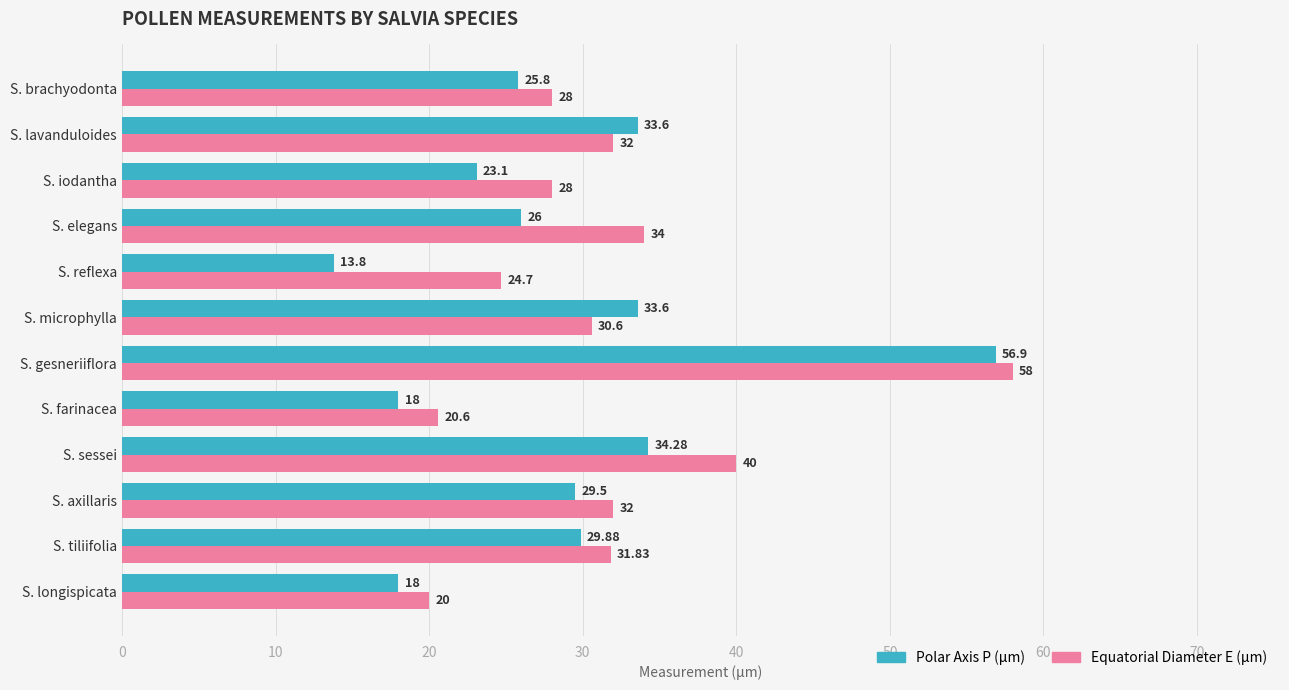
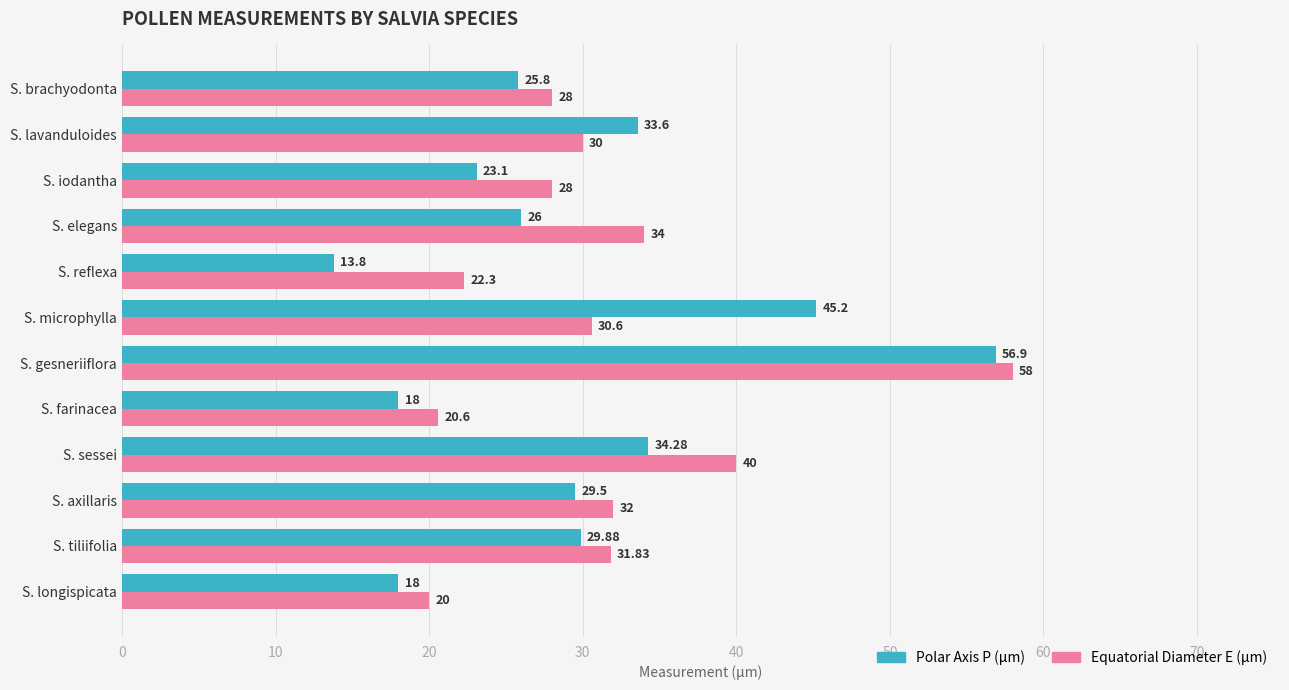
  {
    "Polar Axis P (µm)": {
      "S. brachyodonta": 25.8,
      "S. lavanduloides": 33.6,
      "S. iodantha": 23.1,
      "S. elegans": 26,
      "S. reflexa": 13.8,
-     "S. microphylla": 33.6,
+     "S. microphylla": 45.2,
      "S. gesneriiflora": 56.9,
      "S. farinacea": 18,
      "S. sessei": 34.28,
      "S. axillaris": 29.5,
      "S. tiliifolia": 29.88,
      "S. longispicata": 18
    },
    "Equatorial Diameter E (µm)": {
      "S. brachyodonta": 28,
-     "S. lavanduloides": 32,
+     "S. lavanduloides": 30,
      "S. iodantha": 28,
      "S. elegans": 34,
-     "S. reflexa": 24.7,
+     "S. reflexa": 22.3,
      "S. microphylla": 30.6,
      "S. gesneriiflora": 58,
      "S. farinacea": 20.6,
      "S. sessei": 40,
      "S. axillaris": 32,
      "S. tiliifolia": 31.83,
      "S. longispicata": 20
    }
  }
